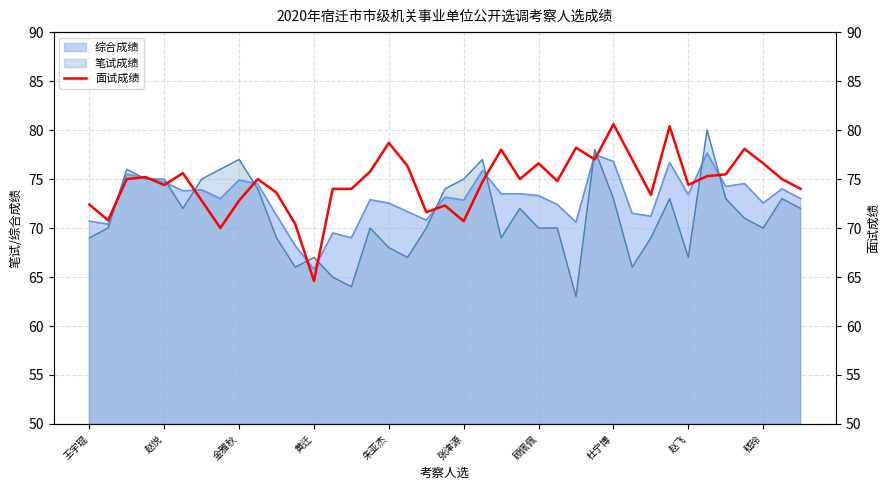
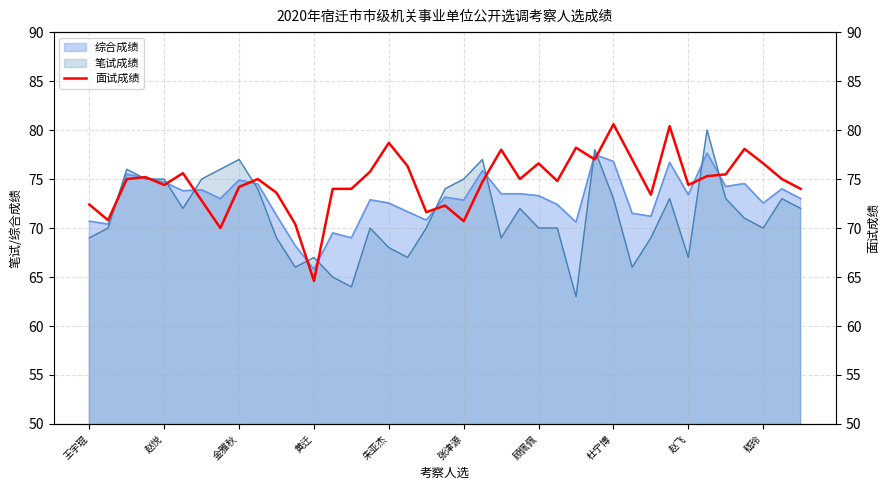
  {
    "面试成绩": {
      "王宇琨": 72,
      "赵悦": 74,
-     "金雅秋": 73,
+     "金雅秋": 74,
      "黄迁": 65,
      "朱亚杰": 79,
      "张津源": 71,
      "顾佩佩": 77,
      "杜宁博": 81,
      "赵飞": 74,
      "嵇玲": 77
    }
  }
